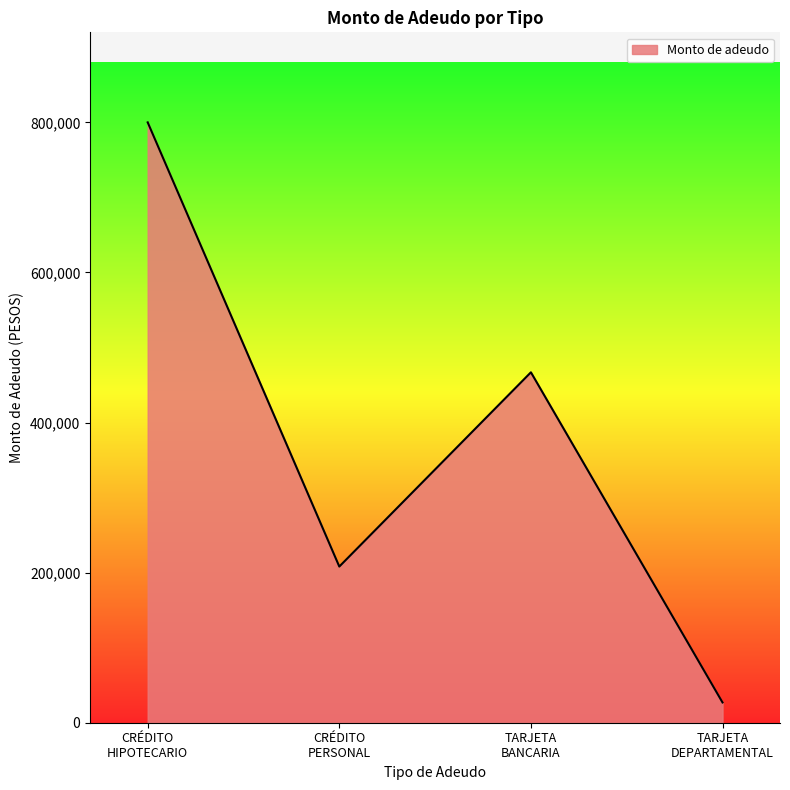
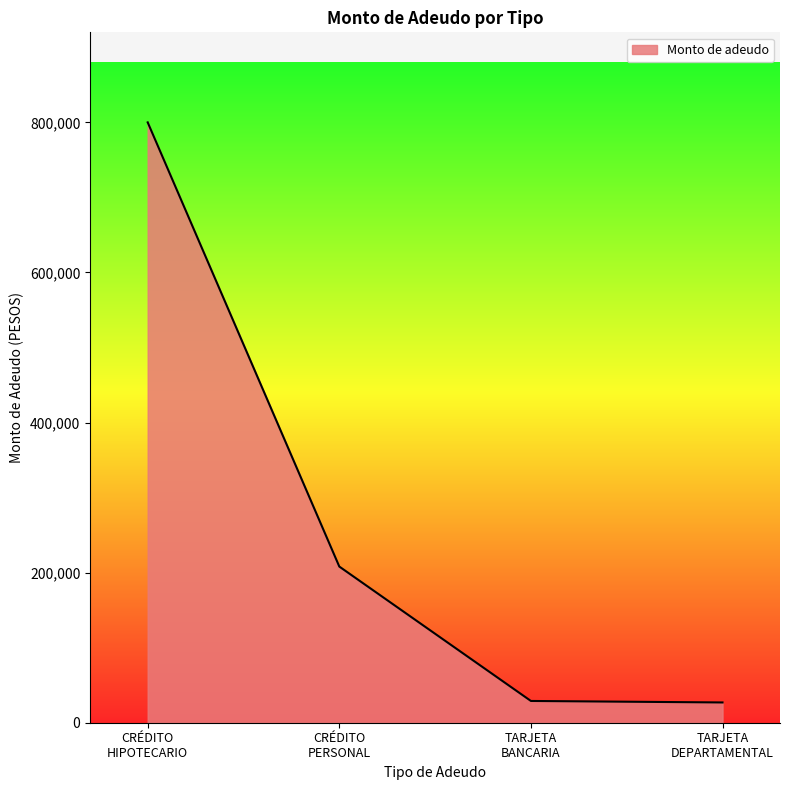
  {
    "CRÉDITO HIPOTECARIO": "800,000",
    "CRÉDITO PERSONAL": "210,000",
-   "TARJETA BANCARIA": "470,000",
+   "TARJETA BANCARIA": "30,000",
    "TARJETA DEPARTAMENTAL": "30,000"
  }
